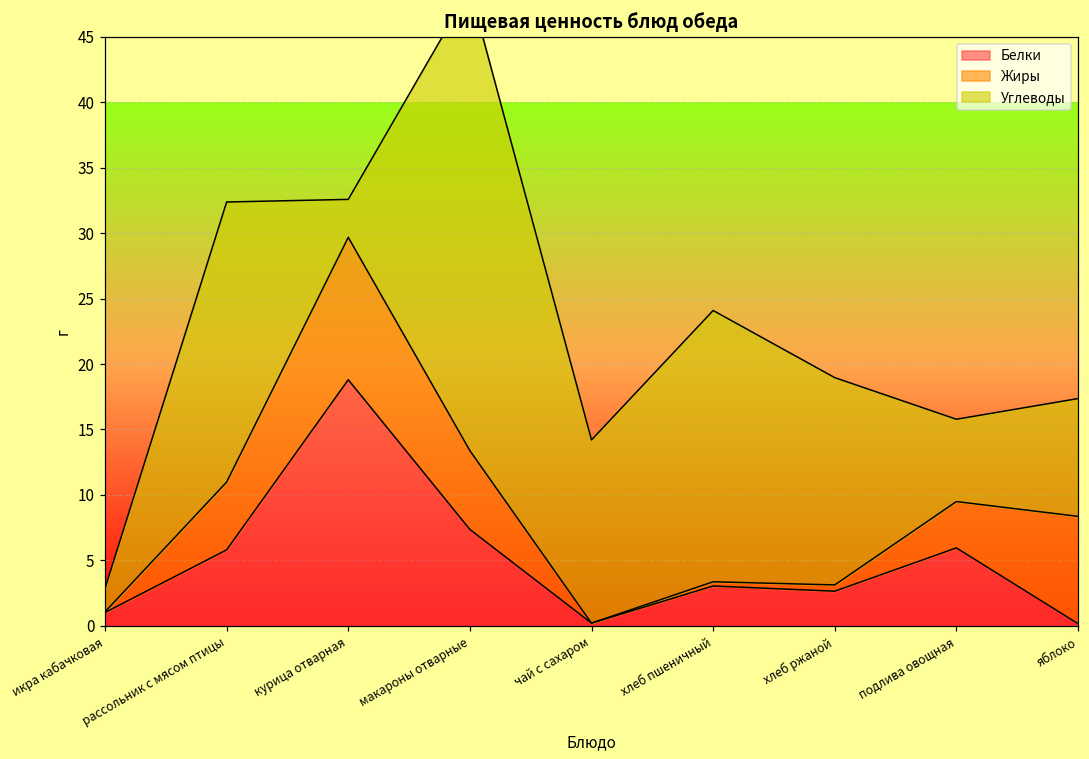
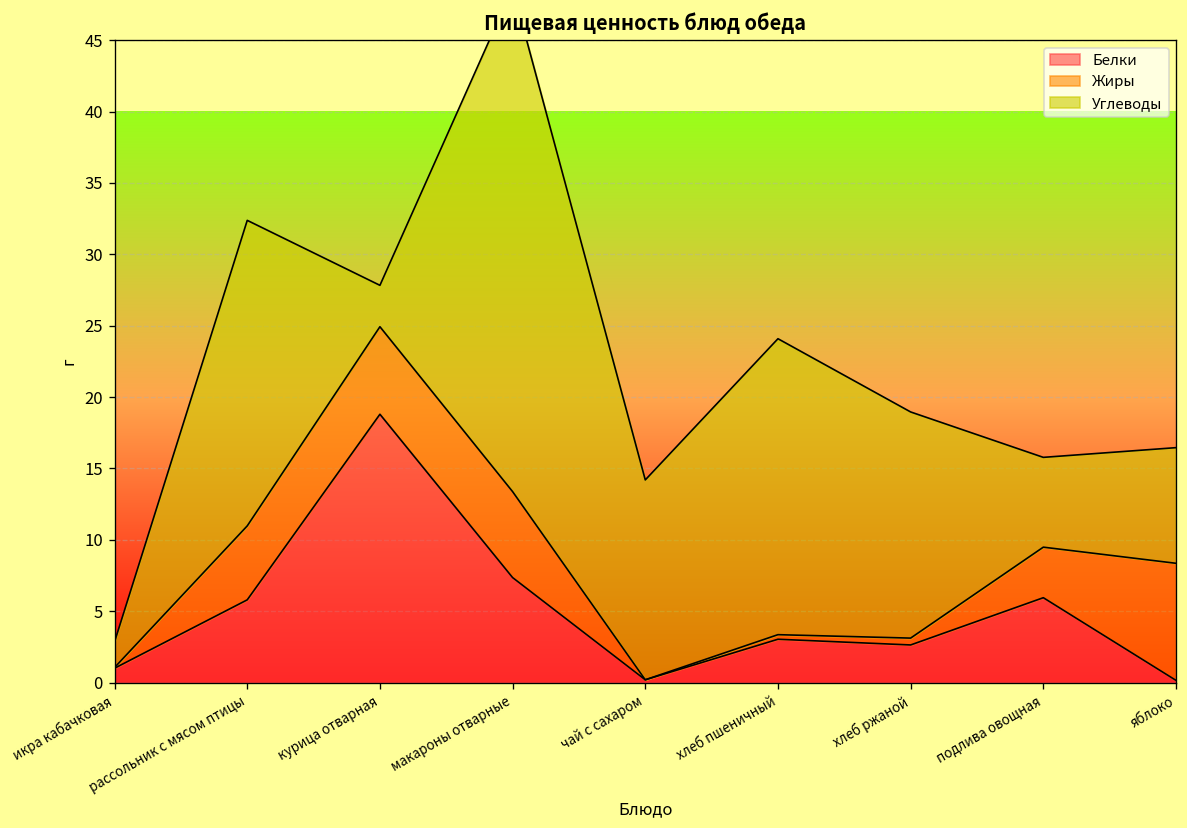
  {
    "Белки": {
      "рассольник с мясом птицы": 5.8,
      "курица отварная": 18.8,
      "макароны отварные": 7.4,
      "хлеб пшеничный": 3.0,
      "хлеб ржаной": 2.6,
      "подлива овощная": 6.0,
      "яблоко": 0.2
    },
    "Жиры": {
      "рассольник с мясом птицы": 5.2,
-     "курица отварная": 10.9,
+     "курица отварная": 6.1,
      "макароны отварные": 6.0,
      "хлеб пшеничный": 0.3,
      "хлеб ржаной": 0.5,
      "подлива овощная": 3.5,
      "яблоко": 8.2
    },
    "Углеводы": {
      "икра кабачковая": 1.8,
      "рассольник с мясом птицы": 21.4,
      "курица отварная": 2.9,
      "чай с сахаром": 14.0,
      "хлеб пшеничный": 20.7,
      "хлеб ржаной": 15.8,
      "подлива овощная": 6.3,
-     "яблоко": 9.0
+     "яблоко": 8.1
    }
  }
